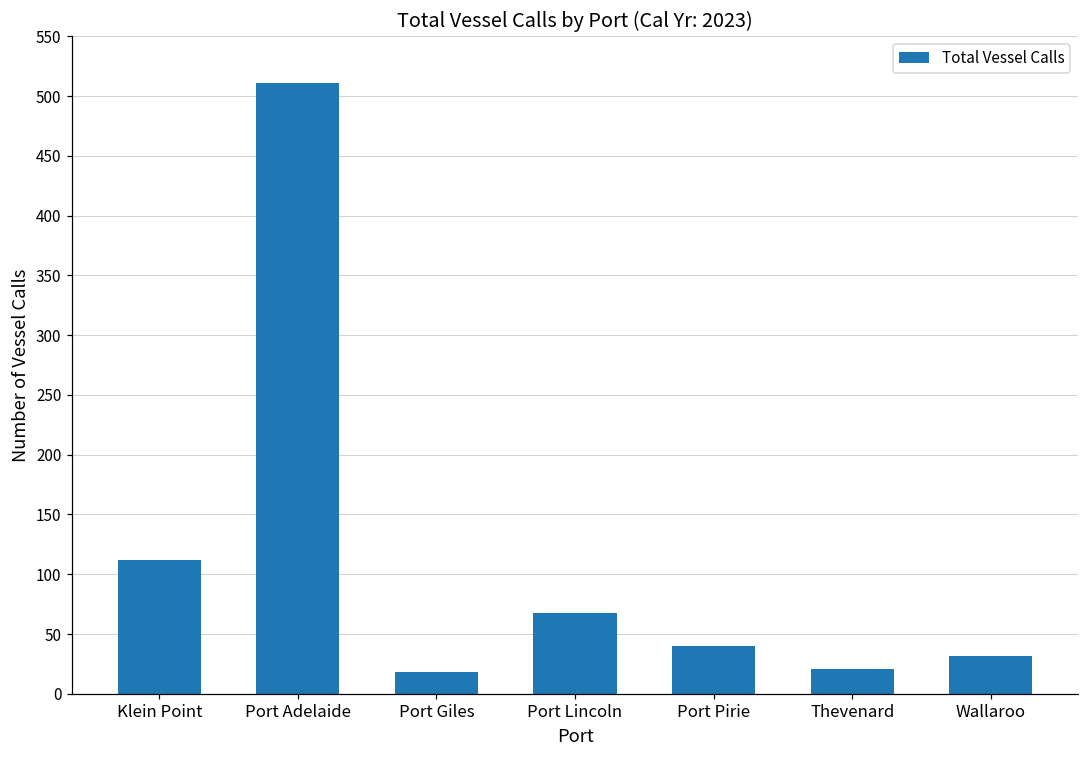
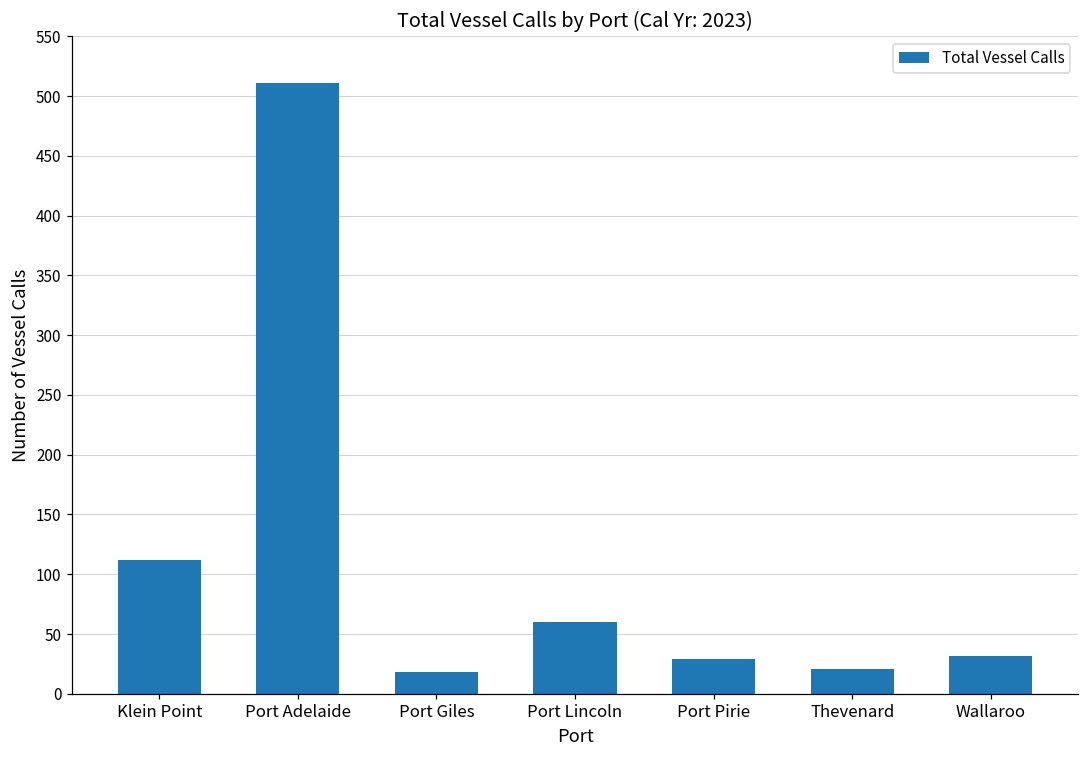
  {
    "Klein Point": 112,
    "Port Adelaide": 511,
    "Port Giles": 18,
-   "Port Lincoln": 68,
-   "Port Pirie": 40,
+   "Port Lincoln": 60,
+   "Port Pirie": 29,
    "Thevenard": 21,
    "Wallaroo": 32
  }
